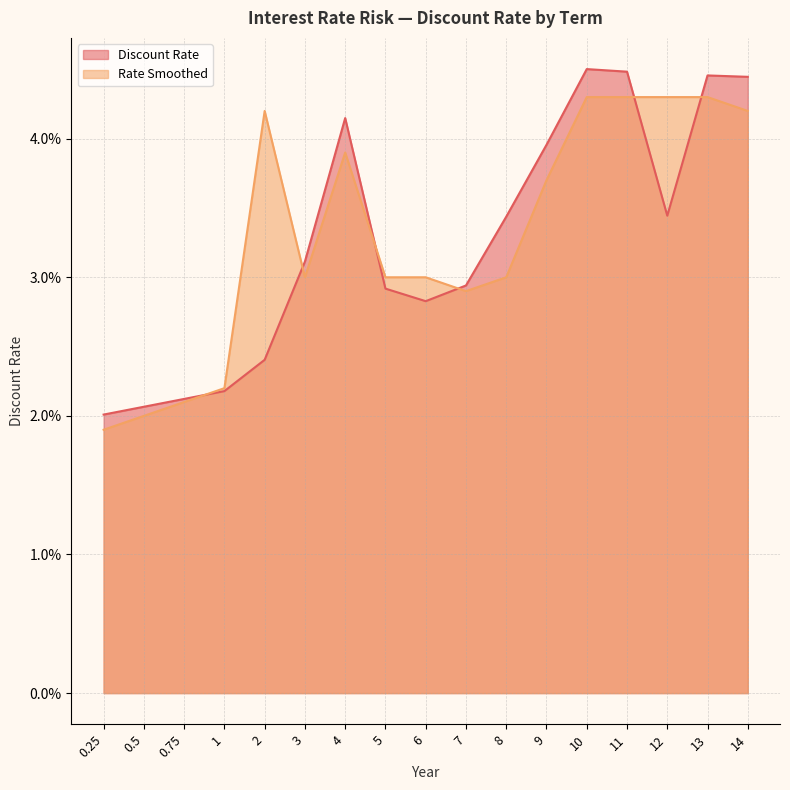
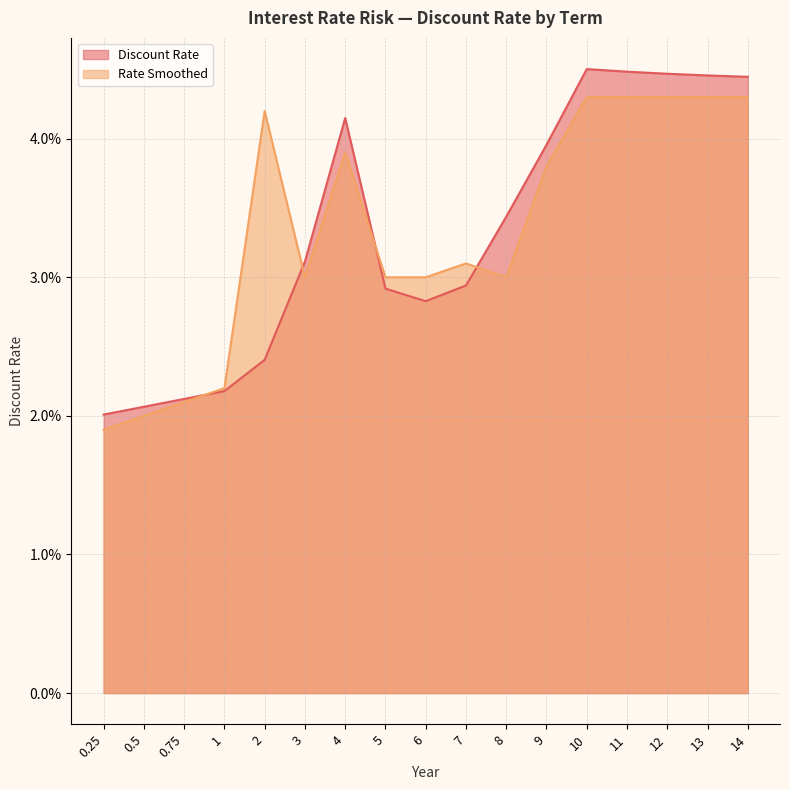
  {
    "Discount Rate": {
      "0.25": "2.01%",
      "0.5": "2.07%",
      "0.75": "2.12%",
      "1": "2.18%",
      "2": "2.40%",
      "3": "3.11%",
      "4": "4.15%",
      "5": "2.92%",
      "6": "2.83%",
      "7": "2.94%",
      "8": "3.44%",
      "9": "3.96%",
      "10": "4.50%",
      "11": "4.48%",
-     "12": "3.44%",
+     "12": "4.47%",
      "13": "4.46%",
      "14": "4.45%"
    },
    "Rate Smoothed": {
      "0.25": "1.90%",
      "0.5": "2.00%",
      "0.75": "2.10%",
      "1": "2.20%",
      "2": "4.20%",
      "3": "3.00%",
      "4": "3.90%",
      "5": "3.00%",
      "6": "3.00%",
-     "7": "2.90%",
+     "7": "3.10%",
      "8": "3.00%",
-     "9": "3.70%",
+     "9": "3.80%",
      "10": "4.30%",
      "11": "4.30%",
      "12": "4.30%",
      "13": "4.30%",
-     "14": "4.20%"
+     "14": "4.30%"
    }
  }
